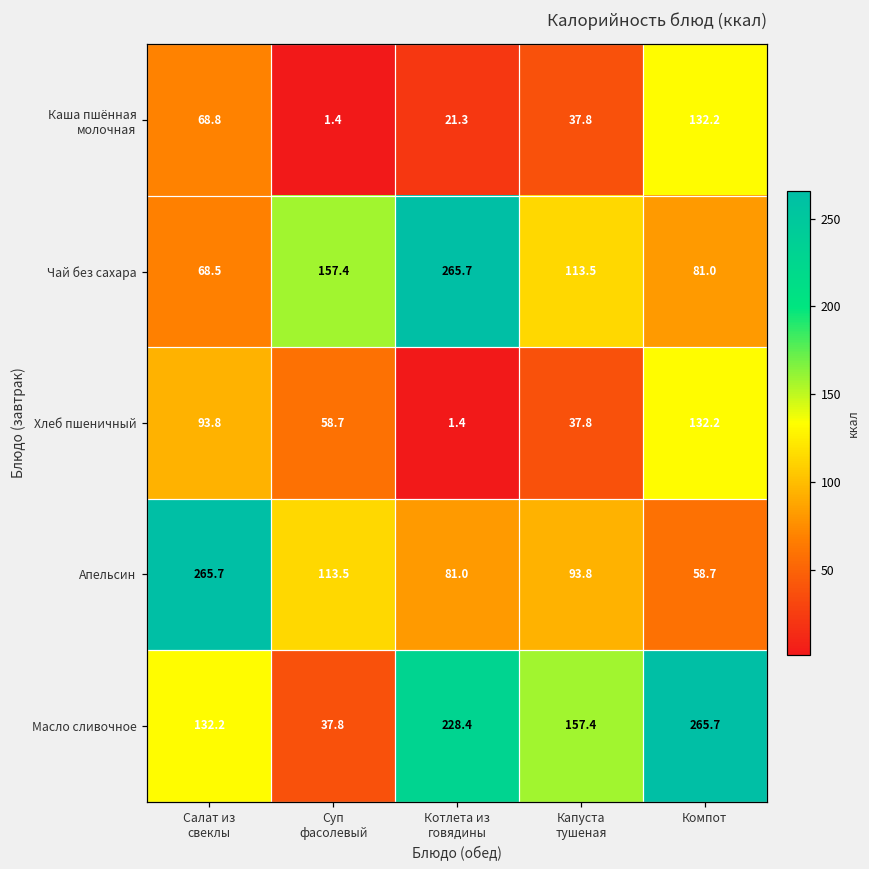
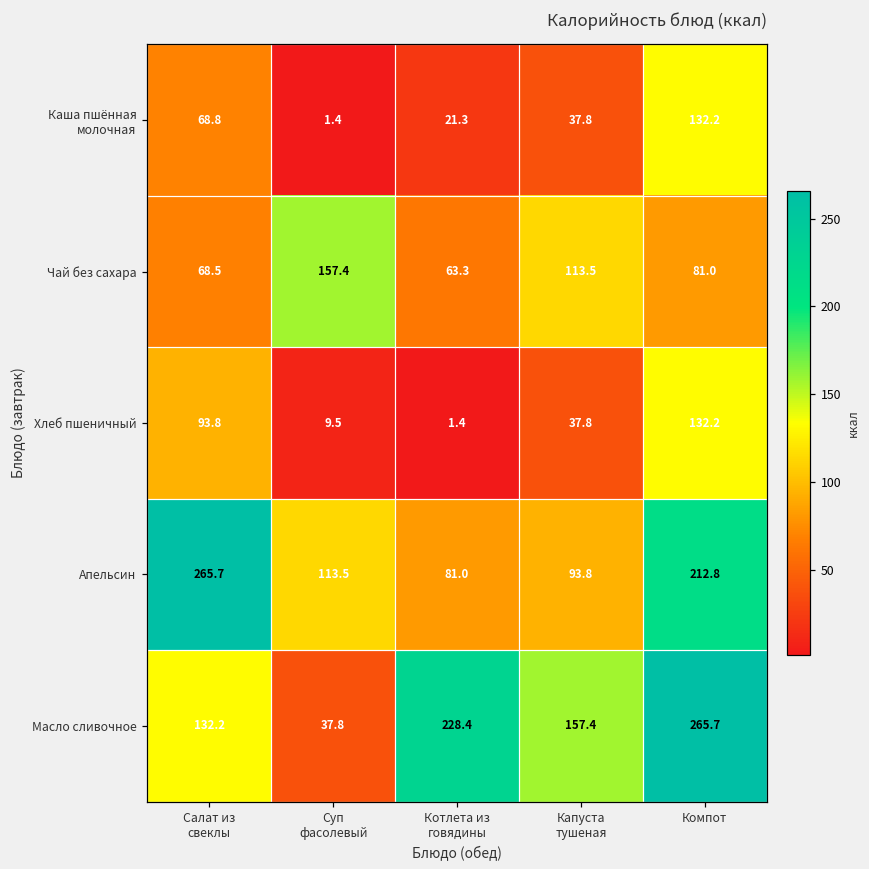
  {
    "Каша пшённая молочная": {
      "Салат из свеклы": 68.8,
      "Суп фасолевый": 1.4,
      "Котлета из говядины": 21.3,
      "Капуста тушеная": 37.8,
      "Компот": 132.2
    },
    "Чай без сахара": {
      "Салат из свеклы": 68.5,
      "Суп фасолевый": 157.4,
-     "Котлета из говядины": 265.7,
+     "Котлета из говядины": 63.3,
      "Капуста тушеная": 113.5,
      "Компот": 81.0
    },
    "Хлеб пшеничный": {
      "Салат из свеклы": 93.8,
-     "Суп фасолевый": 58.7,
+     "Суп фасолевый": 9.5,
      "Котлета из говядины": 1.4,
      "Капуста тушеная": 37.8,
      "Компот": 132.2
    },
    "Апельсин": {
      "Салат из свеклы": 265.7,
      "Суп фасолевый": 113.5,
      "Котлета из говядины": 81.0,
      "Капуста тушеная": 93.8,
-     "Компот": 58.7
+     "Компот": 212.8
    },
    "Масло сливочное": {
      "Салат из свеклы": 132.2,
      "Суп фасолевый": 37.8,
      "Котлета из говядины": 228.4,
      "Капуста тушеная": 157.4,
      "Компот": 265.7
    }
  }
